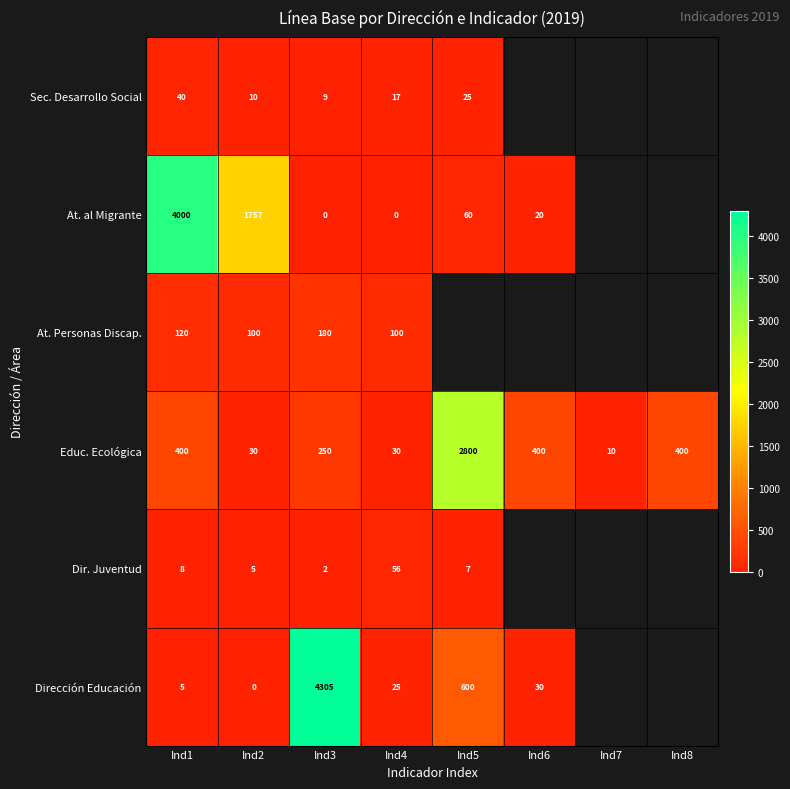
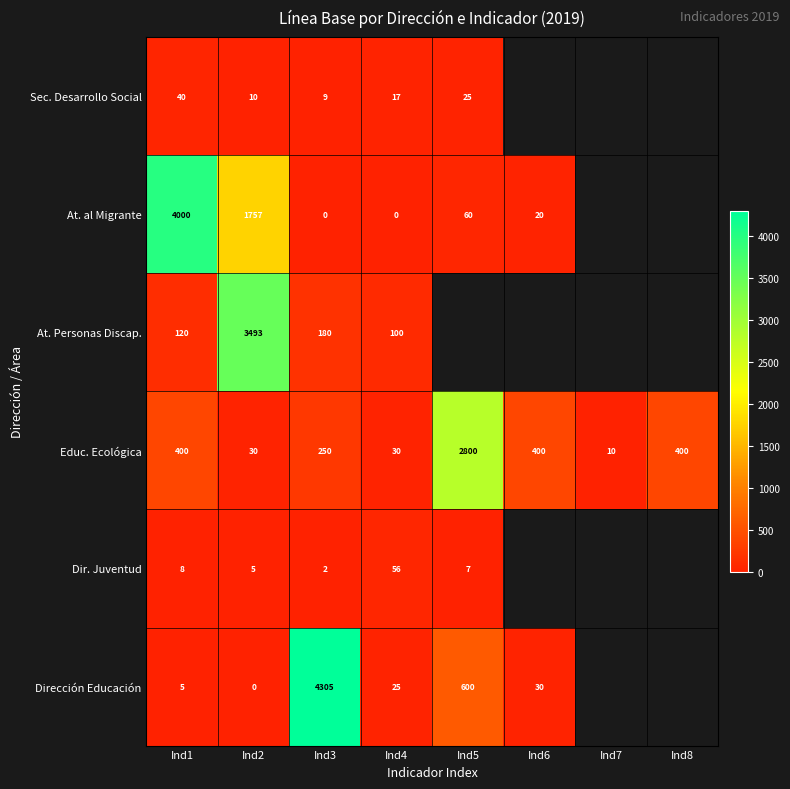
  {
    "Sec. Desarrollo Social": {
      "Ind1": 40,
      "Ind2": 10,
      "Ind3": 9,
      "Ind4": 17,
      "Ind5": 25
    },
    "At. al Migrante": {
      "Ind1": 4000,
      "Ind2": 1757,
      "Ind3": 0,
      "Ind4": 0,
      "Ind5": 60,
      "Ind6": 20
    },
    "At. Personas Discap.": {
      "Ind1": 120,
-     "Ind2": 100,
+     "Ind2": 3493,
      "Ind3": 180,
      "Ind4": 100
    },
    "Educ. Ecológica": {
      "Ind1": 400,
      "Ind2": 30,
      "Ind3": 250,
      "Ind4": 30,
      "Ind5": 2800,
      "Ind6": 400,
      "Ind7": 10,
      "Ind8": 400
    },
    "Dir. Juventud": {
      "Ind1": 8,
      "Ind2": 5,
      "Ind3": 2,
      "Ind4": 56,
      "Ind5": 7
    },
    "Dirección Educación": {
      "Ind1": 5,
      "Ind2": 0,
      "Ind3": 4305,
      "Ind4": 25,
      "Ind5": 600,
      "Ind6": 30
    }
  }
